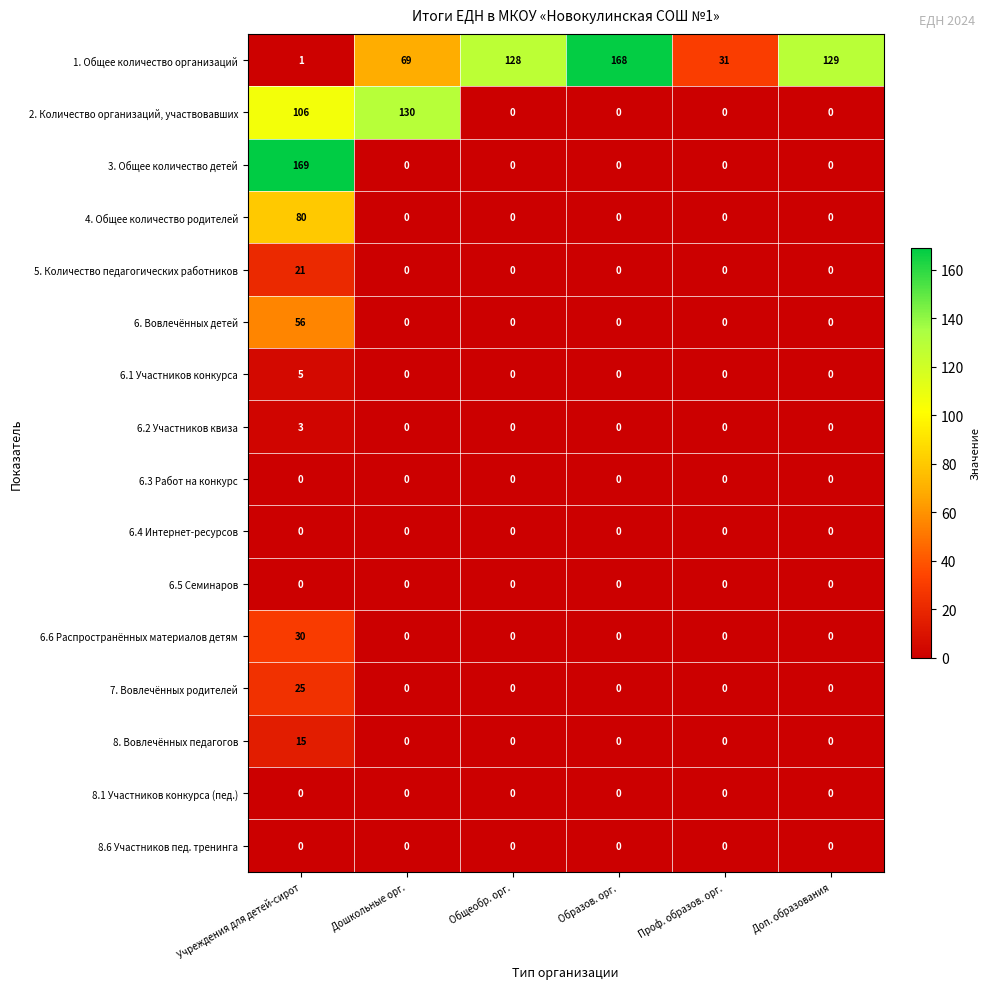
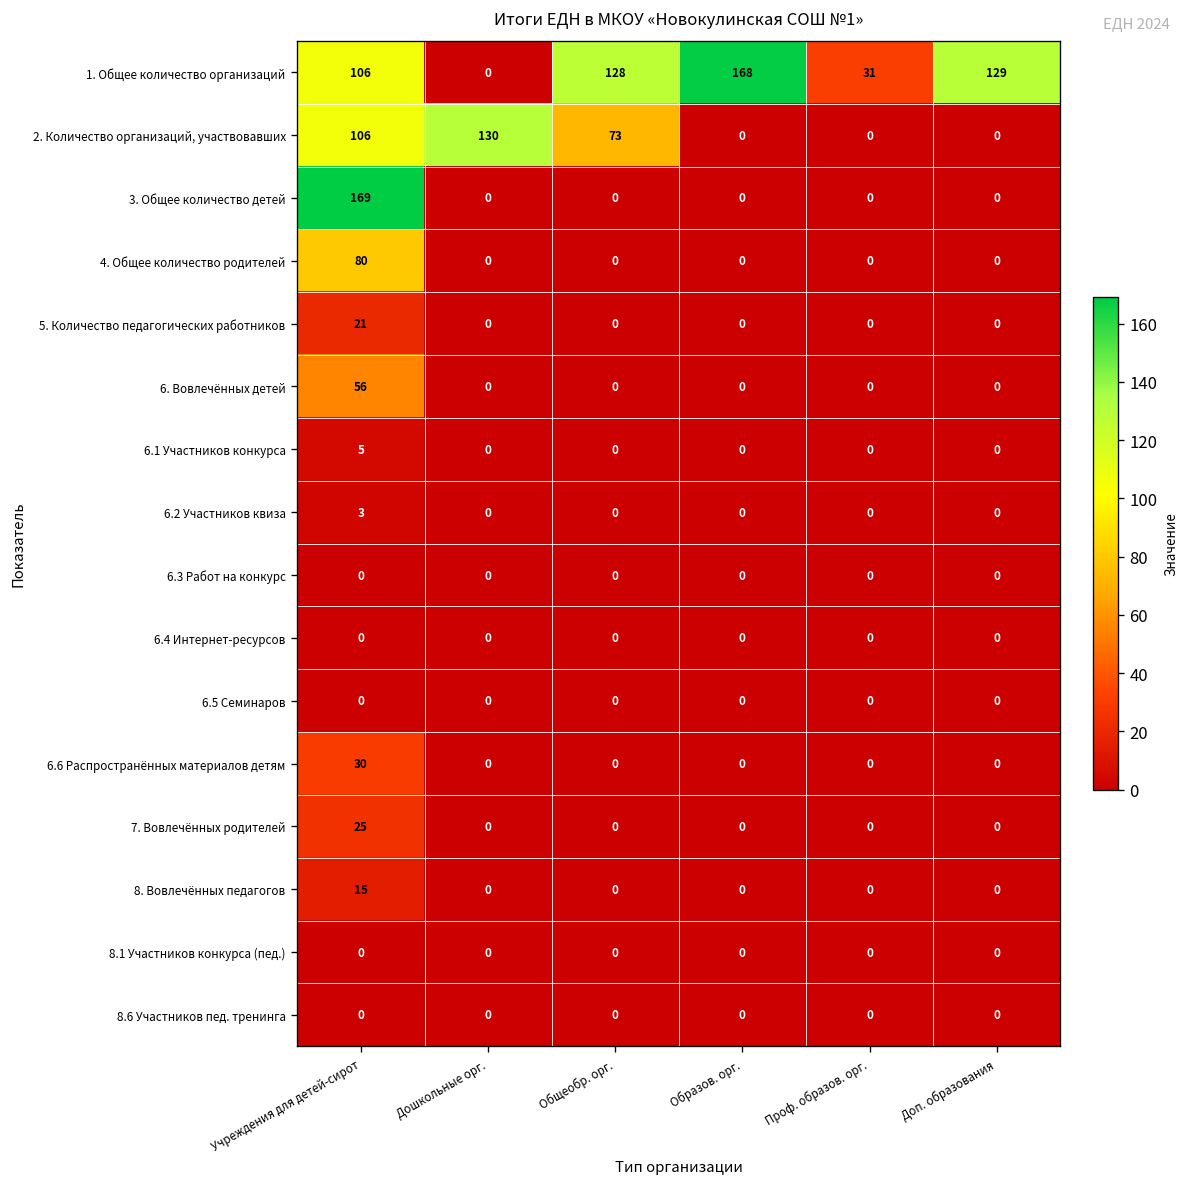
  {
    "1. Общее количество организаций": {
-     "Учреждения для детей-сирот": 1,
-     "Дошкольные орг.": 69,
+     "Учреждения для детей-сирот": 106,
+     "Дошкольные орг.": 0,
      "Общеобр. орг.": 128,
      "Образов. орг.": 168,
      "Проф. образов. орг.": 31,
      "Доп. образования": 129
    },
    "2. Количество организаций, участвовавших": {
      "Учреждения для детей-сирот": 106,
      "Дошкольные орг.": 130,
-     "Общеобр. орг.": 0,
+     "Общеобр. орг.": 73,
      "Образов. орг.": 0,
      "Проф. образов. орг.": 0,
      "Доп. образования": 0
    },
    "3. Общее количество детей": {
      "Учреждения для детей-сирот": 169,
      "Дошкольные орг.": 0,
      "Общеобр. орг.": 0,
      "Образов. орг.": 0,
      "Проф. образов. орг.": 0,
      "Доп. образования": 0
    },
    "4. Общее количество родителей": {
      "Учреждения для детей-сирот": 80,
      "Дошкольные орг.": 0,
      "Общеобр. орг.": 0,
      "Образов. орг.": 0,
      "Проф. образов. орг.": 0,
      "Доп. образования": 0
    },
    "5. Количество педагогических работников": {
      "Учреждения для детей-сирот": 21,
      "Дошкольные орг.": 0,
      "Общеобр. орг.": 0,
      "Образов. орг.": 0,
      "Проф. образов. орг.": 0,
      "Доп. образования": 0
    },
    "6. Вовлечённых детей": {
      "Учреждения для детей-сирот": 56,
      "Дошкольные орг.": 0,
      "Общеобр. орг.": 0,
      "Образов. орг.": 0,
      "Проф. образов. орг.": 0,
      "Доп. образования": 0
    },
    "6.1 Участников конкурса": {
      "Учреждения для детей-сирот": 5,
      "Дошкольные орг.": 0,
      "Общеобр. орг.": 0,
      "Образов. орг.": 0,
      "Проф. образов. орг.": 0,
      "Доп. образования": 0
    },
    "6.2 Участников квиза": {
      "Учреждения для детей-сирот": 3,
      "Дошкольные орг.": 0,
      "Общеобр. орг.": 0,
      "Образов. орг.": 0,
      "Проф. образов. орг.": 0,
      "Доп. образования": 0
    },
    "6.3 Работ на конкурс": {
      "Учреждения для детей-сирот": 0,
      "Дошкольные орг.": 0,
      "Общеобр. орг.": 0,
      "Образов. орг.": 0,
      "Проф. образов. орг.": 0,
      "Доп. образования": 0
    },
    "6.4 Интернет-ресурсов": {
      "Учреждения для детей-сирот": 0,
      "Дошкольные орг.": 0,
      "Общеобр. орг.": 0,
      "Образов. орг.": 0,
      "Проф. образов. орг.": 0,
      "Доп. образования": 0
    },
    "6.5 Семинаров": {
      "Учреждения для детей-сирот": 0,
      "Дошкольные орг.": 0,
      "Общеобр. орг.": 0,
      "Образов. орг.": 0,
      "Проф. образов. орг.": 0,
      "Доп. образования": 0
    },
    "6.6 Распространённых материалов детям": {
      "Учреждения для детей-сирот": 30,
      "Дошкольные орг.": 0,
      "Общеобр. орг.": 0,
      "Образов. орг.": 0,
      "Проф. образов. орг.": 0,
      "Доп. образования": 0
    },
    "7. Вовлечённых родителей": {
      "Учреждения для детей-сирот": 25,
      "Дошкольные орг.": 0,
      "Общеобр. орг.": 0,
      "Образов. орг.": 0,
      "Проф. образов. орг.": 0,
      "Доп. образования": 0
    },
    "8. Вовлечённых педагогов": {
      "Учреждения для детей-сирот": 15,
      "Дошкольные орг.": 0,
      "Общеобр. орг.": 0,
      "Образов. орг.": 0,
      "Проф. образов. орг.": 0,
      "Доп. образования": 0
    },
    "8.1 Участников конкурса (пед.)": {
      "Учреждения для детей-сирот": 0,
      "Дошкольные орг.": 0,
      "Общеобр. орг.": 0,
      "Образов. орг.": 0,
      "Проф. образов. орг.": 0,
      "Доп. образования": 0
    },
    "8.6 Участников пед. тренинга": {
      "Учреждения для детей-сирот": 0,
      "Дошкольные орг.": 0,
      "Общеобр. орг.": 0,
      "Образов. орг.": 0,
      "Проф. образов. орг.": 0,
      "Доп. образования": 0
    }
  }
